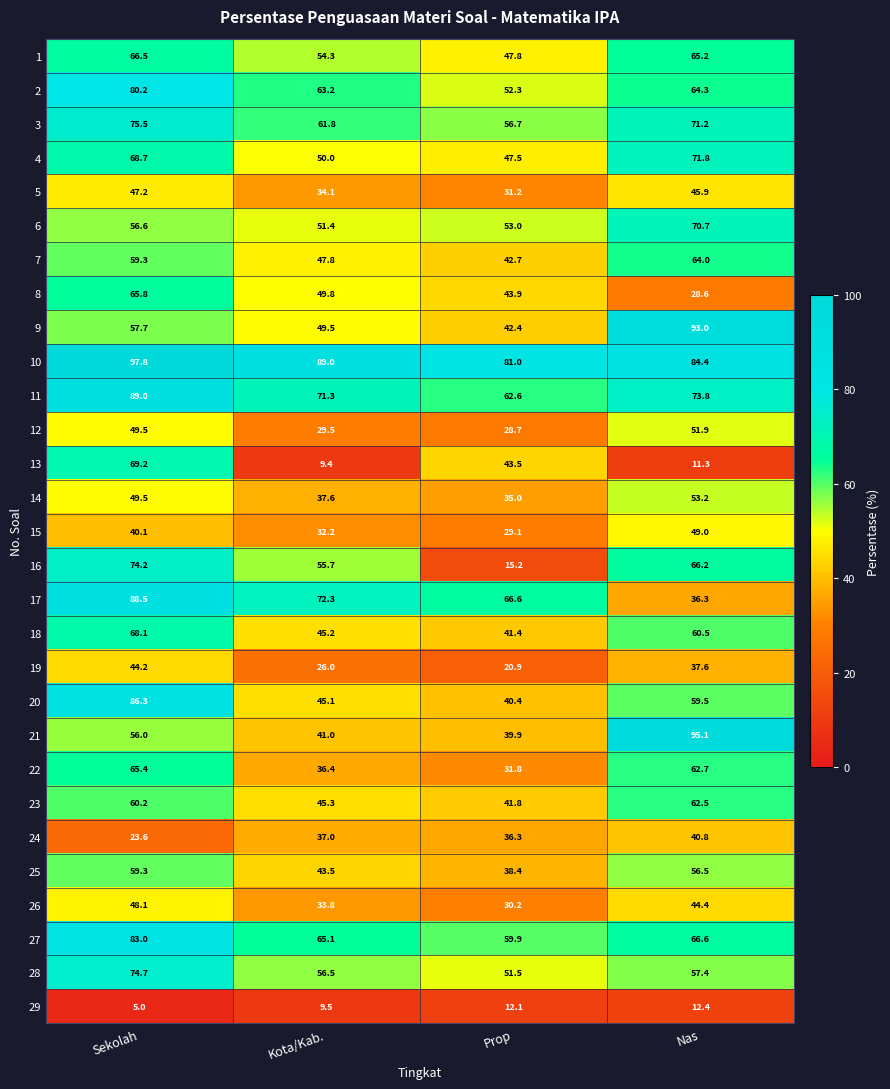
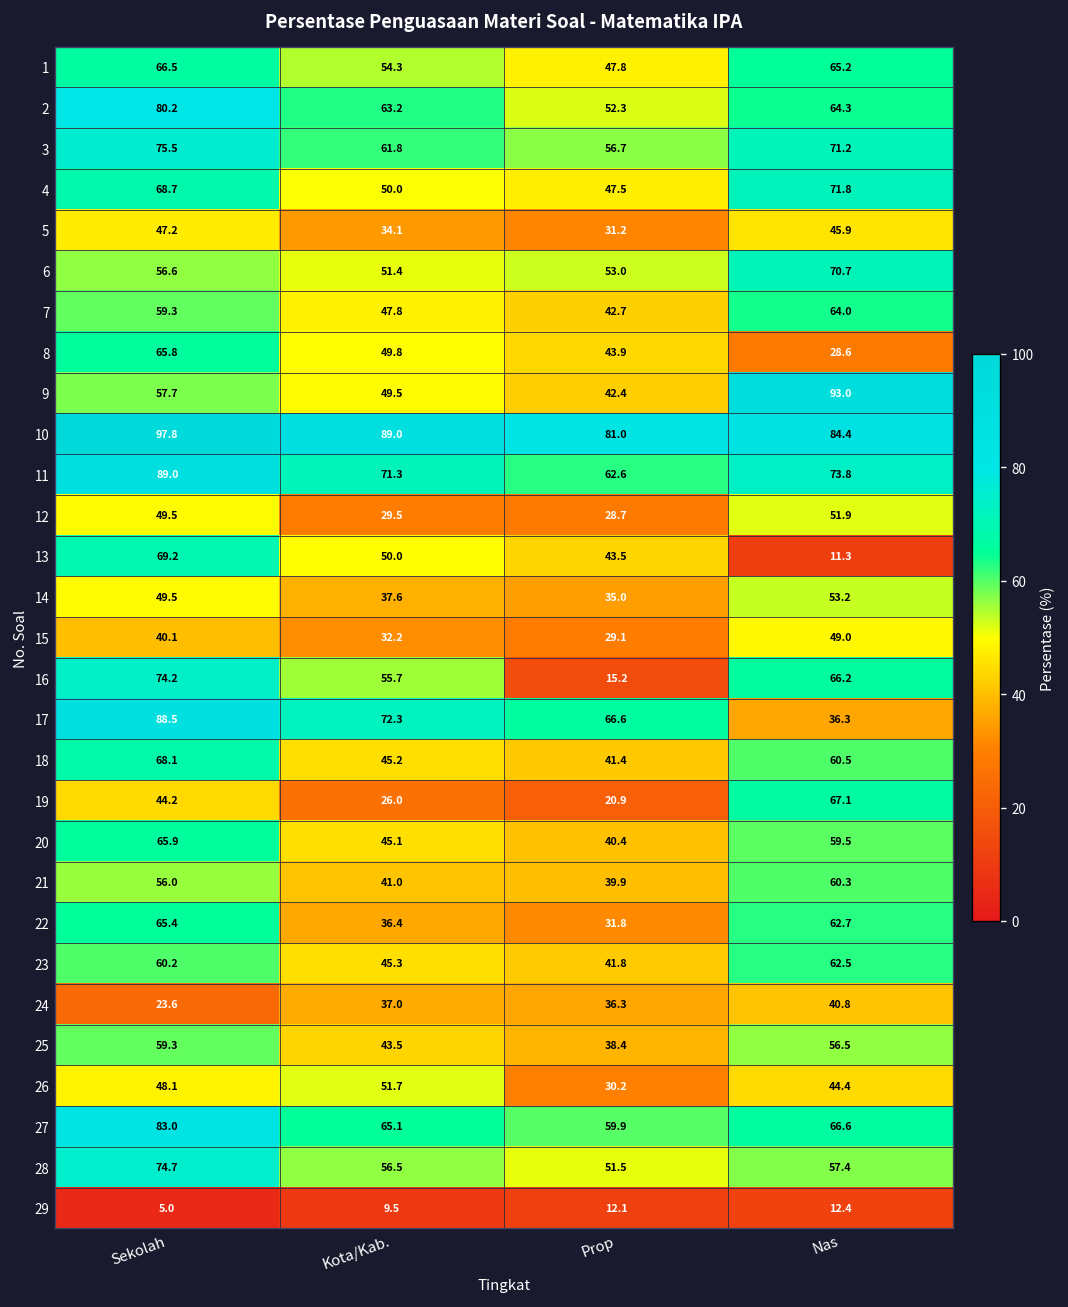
  {
    "1": {
      "Sekolah": 66.5,
      "Kota/Kab.": 54.3,
      "Prop": 47.8,
      "Nas": 65.2
    },
    "2": {
      "Sekolah": 80.2,
      "Kota/Kab.": 63.2,
      "Prop": 52.3,
      "Nas": 64.3
    },
    "3": {
      "Sekolah": 75.5,
      "Kota/Kab.": 61.8,
      "Prop": 56.7,
      "Nas": 71.2
    },
    "4": {
      "Sekolah": 68.7,
      "Kota/Kab.": 50.0,
      "Prop": 47.5,
      "Nas": 71.8
    },
    "5": {
      "Sekolah": 47.2,
      "Kota/Kab.": 34.1,
      "Prop": 31.2,
      "Nas": 45.9
    },
    "6": {
      "Sekolah": 56.6,
      "Kota/Kab.": 51.4,
      "Prop": 53.0,
      "Nas": 70.7
    },
    "7": {
      "Sekolah": 59.3,
      "Kota/Kab.": 47.8,
      "Prop": 42.7,
      "Nas": 64.0
    },
    "8": {
      "Sekolah": 65.8,
      "Kota/Kab.": 49.8,
      "Prop": 43.9,
      "Nas": 28.6
    },
    "9": {
      "Sekolah": 57.7,
      "Kota/Kab.": 49.5,
      "Prop": 42.4,
      "Nas": 93.0
    },
    "10": {
      "Sekolah": 97.8,
      "Kota/Kab.": 89.0,
      "Prop": 81.0,
      "Nas": 84.4
    },
    "11": {
      "Sekolah": 89.0,
      "Kota/Kab.": 71.3,
      "Prop": 62.6,
      "Nas": 73.8
    },
    "12": {
      "Sekolah": 49.5,
      "Kota/Kab.": 29.5,
      "Prop": 28.7,
      "Nas": 51.9
    },
    "13": {
      "Sekolah": 69.2,
-     "Kota/Kab.": 9.4,
+     "Kota/Kab.": 50.0,
      "Prop": 43.5,
      "Nas": 11.3
    },
    "14": {
      "Sekolah": 49.5,
      "Kota/Kab.": 37.6,
      "Prop": 35.0,
      "Nas": 53.2
    },
    "15": {
      "Sekolah": 40.1,
      "Kota/Kab.": 32.2,
      "Prop": 29.1,
      "Nas": 49.0
    },
    "16": {
      "Sekolah": 74.2,
      "Kota/Kab.": 55.7,
      "Prop": 15.2,
      "Nas": 66.2
    },
    "17": {
      "Sekolah": 88.5,
      "Kota/Kab.": 72.3,
      "Prop": 66.6,
      "Nas": 36.3
    },
    "18": {
      "Sekolah": 68.1,
      "Kota/Kab.": 45.2,
      "Prop": 41.4,
      "Nas": 60.5
    },
    "19": {
      "Sekolah": 44.2,
      "Kota/Kab.": 26.0,
      "Prop": 20.9,
-     "Nas": 37.6
+     "Nas": 67.1
    },
    "20": {
-     "Sekolah": 86.3,
+     "Sekolah": 65.9,
      "Kota/Kab.": 45.1,
      "Prop": 40.4,
      "Nas": 59.5
    },
    "21": {
      "Sekolah": 56.0,
      "Kota/Kab.": 41.0,
      "Prop": 39.9,
-     "Nas": 95.1
+     "Nas": 60.3
    },
    "22": {
      "Sekolah": 65.4,
      "Kota/Kab.": 36.4,
      "Prop": 31.8,
      "Nas": 62.7
    },
    "23": {
      "Sekolah": 60.2,
      "Kota/Kab.": 45.3,
      "Prop": 41.8,
      "Nas": 62.5
    },
    "24": {
      "Sekolah": 23.6,
      "Kota/Kab.": 37.0,
      "Prop": 36.3,
      "Nas": 40.8
    },
    "25": {
      "Sekolah": 59.3,
      "Kota/Kab.": 43.5,
      "Prop": 38.4,
      "Nas": 56.5
    },
    "26": {
      "Sekolah": 48.1,
-     "Kota/Kab.": 33.8,
+     "Kota/Kab.": 51.7,
      "Prop": 30.2,
      "Nas": 44.4
    },
    "27": {
      "Sekolah": 83.0,
      "Kota/Kab.": 65.1,
      "Prop": 59.9,
      "Nas": 66.6
    },
    "28": {
      "Sekolah": 74.7,
      "Kota/Kab.": 56.5,
      "Prop": 51.5,
      "Nas": 57.4
    },
    "29": {
      "Sekolah": 5.0,
      "Kota/Kab.": 9.5,
      "Prop": 12.1,
      "Nas": 12.4
    }
  }
